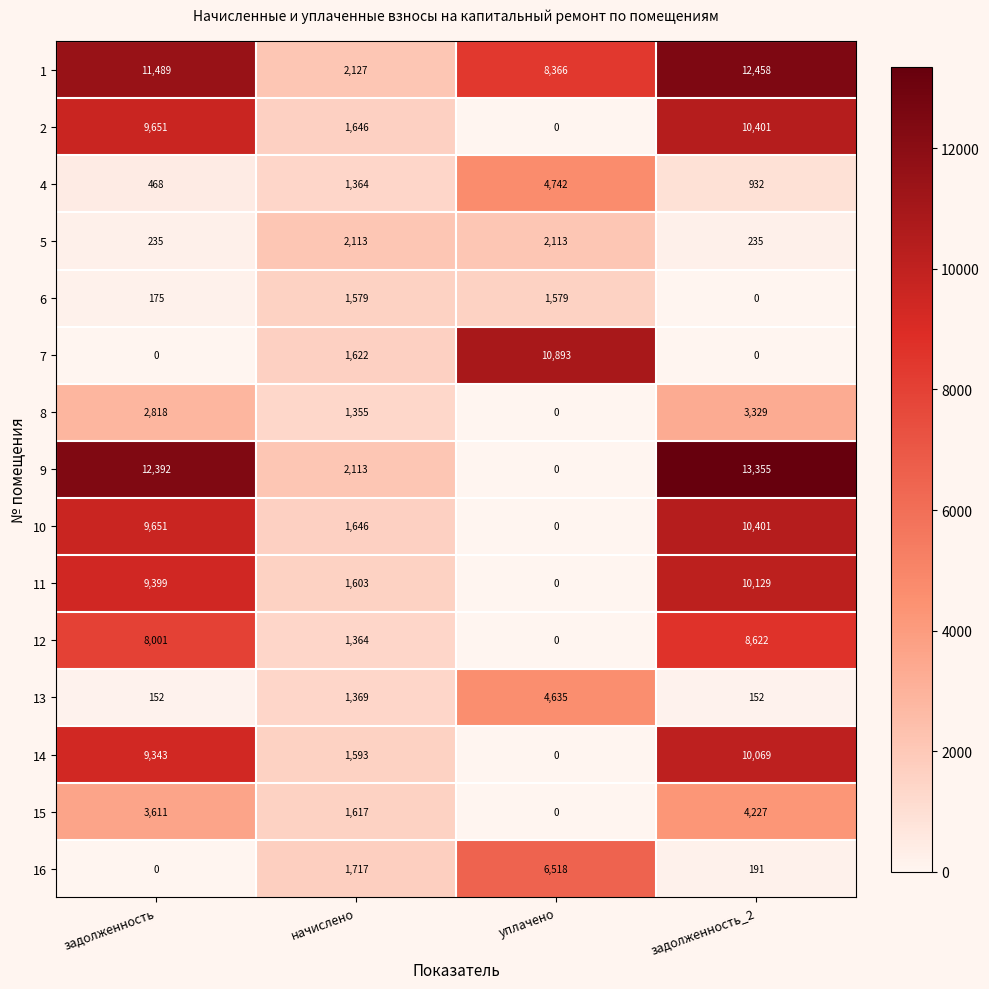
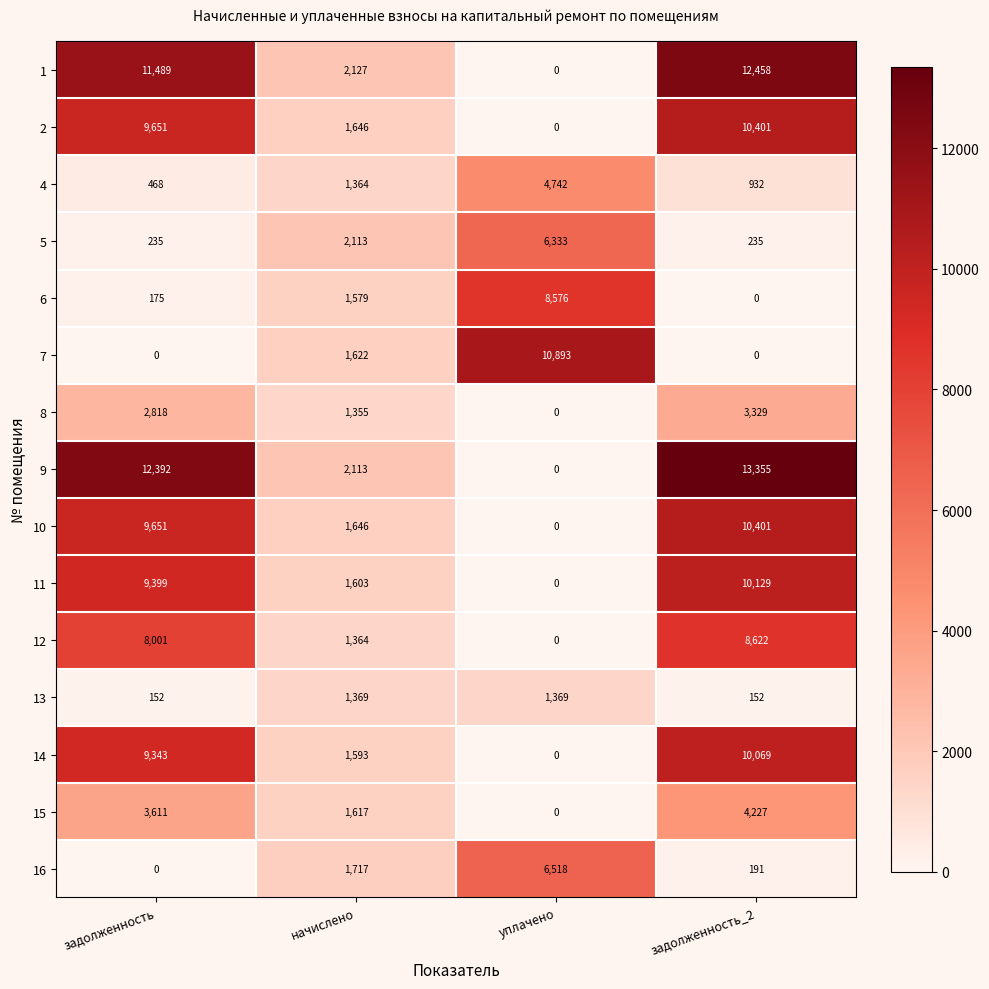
  {
    "1": {
      "задолженность": "11,489",
      "начислено": "2,127",
-     "уплачено": "8,366",
+     "уплачено": "0",
      "задолженность_2": "12,458"
    },
    "2": {
      "задолженность": "9,651",
      "начислено": "1,646",
      "уплачено": "0",
      "задолженность_2": "10,401"
    },
    "4": {
      "задолженность": "468",
      "начислено": "1,364",
      "уплачено": "4,742",
      "задолженность_2": "932"
    },
    "5": {
      "задолженность": "235",
      "начислено": "2,113",
-     "уплачено": "2,113",
+     "уплачено": "6,333",
      "задолженность_2": "235"
    },
    "6": {
      "задолженность": "175",
      "начислено": "1,579",
-     "уплачено": "1,579",
+     "уплачено": "8,576",
      "задолженность_2": "0"
    },
    "7": {
      "задолженность": "0",
      "начислено": "1,622",
      "уплачено": "10,893",
      "задолженность_2": "0"
    },
    "8": {
      "задолженность": "2,818",
      "начислено": "1,355",
      "уплачено": "0",
      "задолженность_2": "3,329"
    },
    "9": {
      "задолженность": "12,392",
      "начислено": "2,113",
      "уплачено": "0",
      "задолженность_2": "13,355"
    },
    "10": {
      "задолженность": "9,651",
      "начислено": "1,646",
      "уплачено": "0",
      "задолженность_2": "10,401"
    },
    "11": {
      "задолженность": "9,399",
      "начислено": "1,603",
      "уплачено": "0",
      "задолженность_2": "10,129"
    },
    "12": {
      "задолженность": "8,001",
      "начислено": "1,364",
      "уплачено": "0",
      "задолженность_2": "8,622"
    },
    "13": {
      "задолженность": "152",
      "начислено": "1,369",
-     "уплачено": "4,635",
+     "уплачено": "1,369",
      "задолженность_2": "152"
    },
    "14": {
      "задолженность": "9,343",
      "начислено": "1,593",
      "уплачено": "0",
      "задолженность_2": "10,069"
    },
    "15": {
      "задолженность": "3,611",
      "начислено": "1,617",
      "уплачено": "0",
      "задолженность_2": "4,227"
    },
    "16": {
      "задолженность": "0",
      "начислено": "1,717",
      "уплачено": "6,518",
      "задолженность_2": "191"
    }
  }
